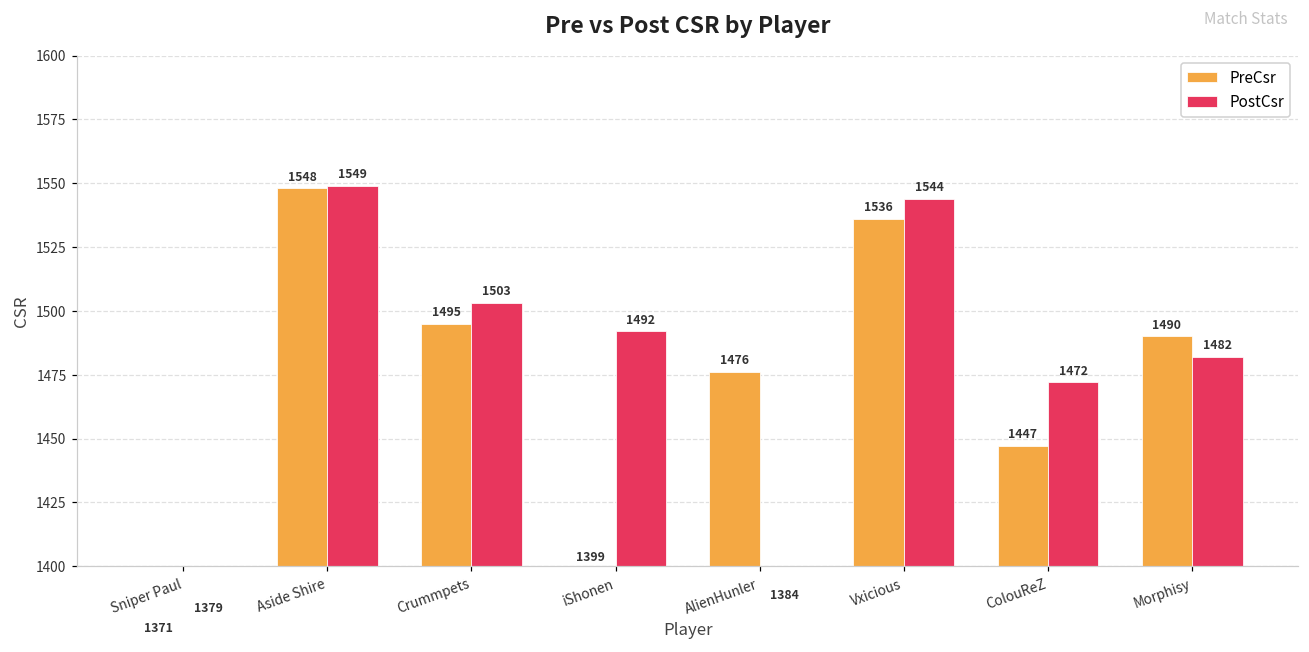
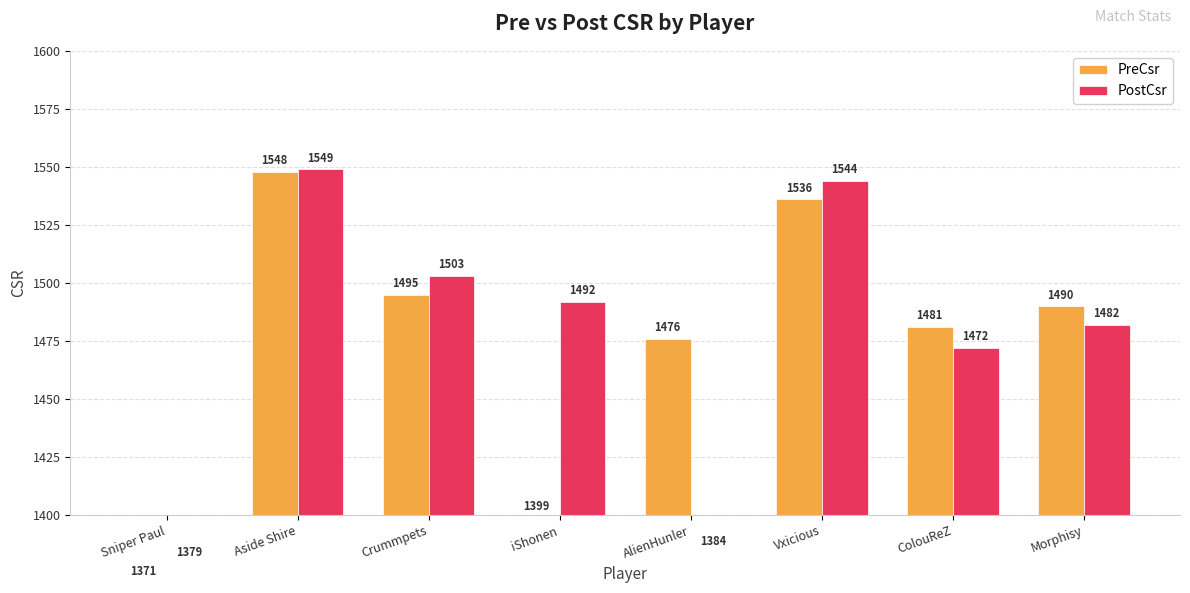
  {
    "PreCsr": {
      "Aside Shire": 1548,
      "Crummpets": 1495,
      "AlienHunler": 1476,
      "Vxicious": 1536,
-     "ColouReZ": 1447,
+     "ColouReZ": 1481,
      "Morphisy": 1490
    },
    "PostCsr": {
      "Aside Shire": 1549,
      "Crummpets": 1503,
      "iShonen": 1492,
      "Vxicious": 1544,
      "ColouReZ": 1472,
      "Morphisy": 1482
    }
  }
